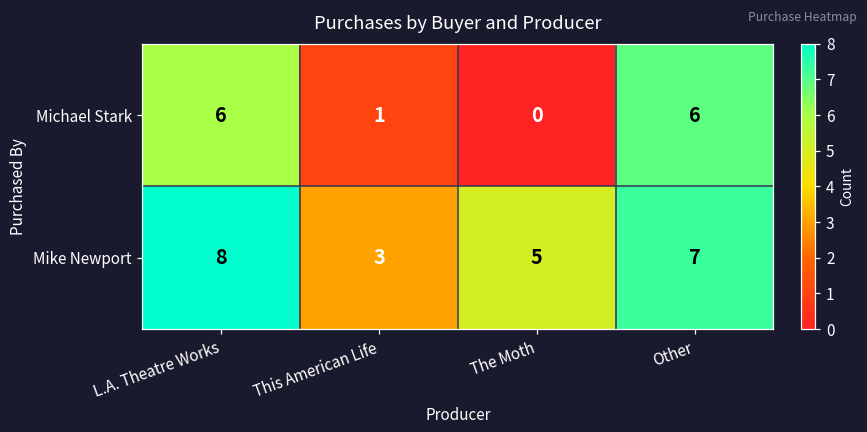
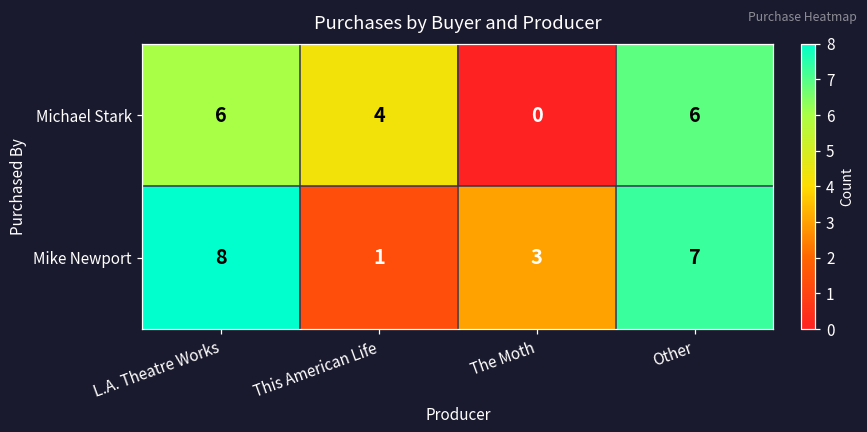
  {
    "Michael Stark": {
      "L.A. Theatre Works": 6,
-     "This American Life": 1,
+     "This American Life": 4,
      "The Moth": 0,
      "Other": 6
    },
    "Mike Newport": {
      "L.A. Theatre Works": 8,
-     "This American Life": 3,
-     "The Moth": 5,
+     "This American Life": 1,
+     "The Moth": 3,
      "Other": 7
    }
  }
